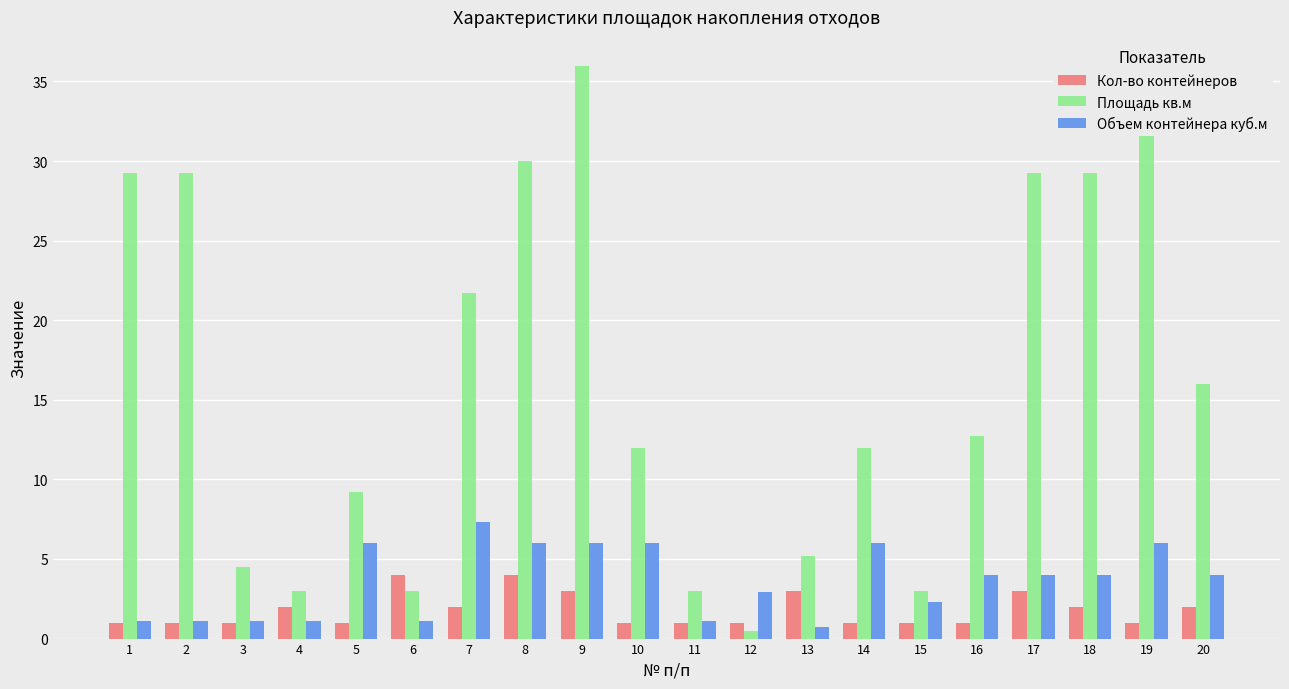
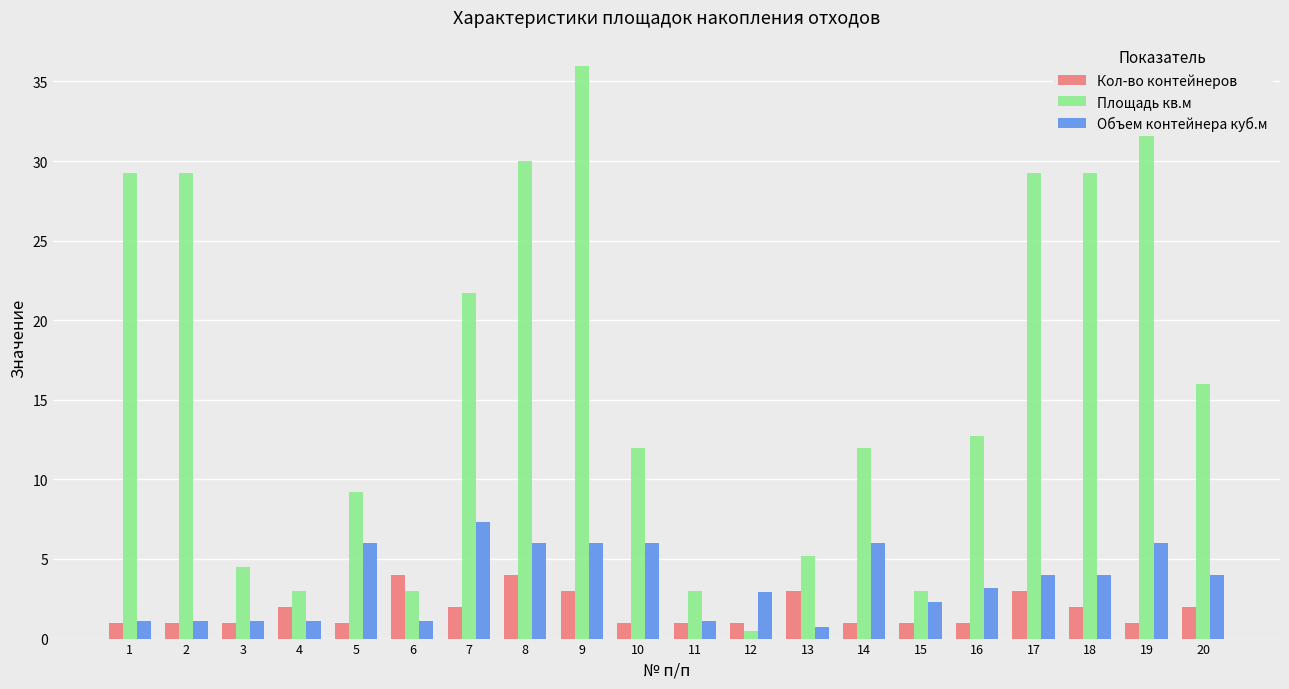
  {
    "Кол-во контейнеров": {
      "1": 1.0,
      "2": 1.0,
      "3": 1.0,
      "4": 2.0,
      "5": 1.0,
      "6": 4.0,
      "7": 2.0,
      "8": 4.0,
      "9": 3.0,
      "10": 1.0,
      "11": 1.0,
      "12": 1.0,
      "13": 3.0,
      "14": 1.0,
      "15": 1.0,
      "16": 1.0,
      "17": 3.0,
      "18": 2.0,
      "19": 1.0,
      "20": 2.0
    },
    "Площадь кв.м": {
      "1": 29.3,
      "2": 29.3,
      "3": 4.5,
      "4": 3.0,
      "5": 9.2,
      "6": 3.0,
      "7": 21.7,
      "8": 30.0,
      "9": 36.0,
      "10": 12.0,
      "11": 3.0,
      "12": 0.5,
      "13": 5.2,
      "14": 12.0,
      "15": 3.0,
      "16": 12.7,
      "17": 29.3,
      "18": 29.3,
      "20": 16.0
    },
    "Объем контейнера куб.м": {
      "1": 1.1,
      "2": 1.1,
      "3": 1.1,
      "4": 1.1,
      "5": 6.0,
      "6": 1.1,
      "7": 7.3,
      "8": 6.0,
      "9": 6.0,
      "10": 6.0,
      "11": 1.1,
      "12": 2.9,
      "13": 0.8,
      "14": 6.0,
      "15": 2.3,
-     "16": 4.0,
+     "16": 3.2,
      "17": 4.0,
      "18": 4.0,
      "19": 6.0,
      "20": 4.0
    }
  }
